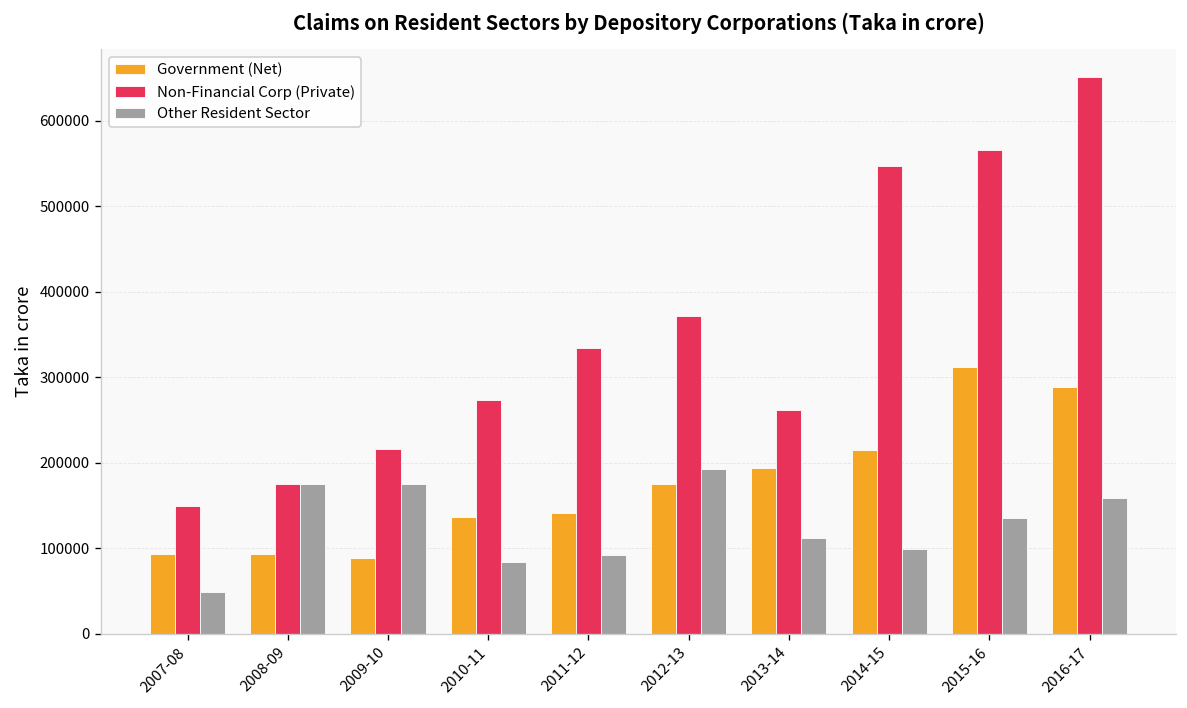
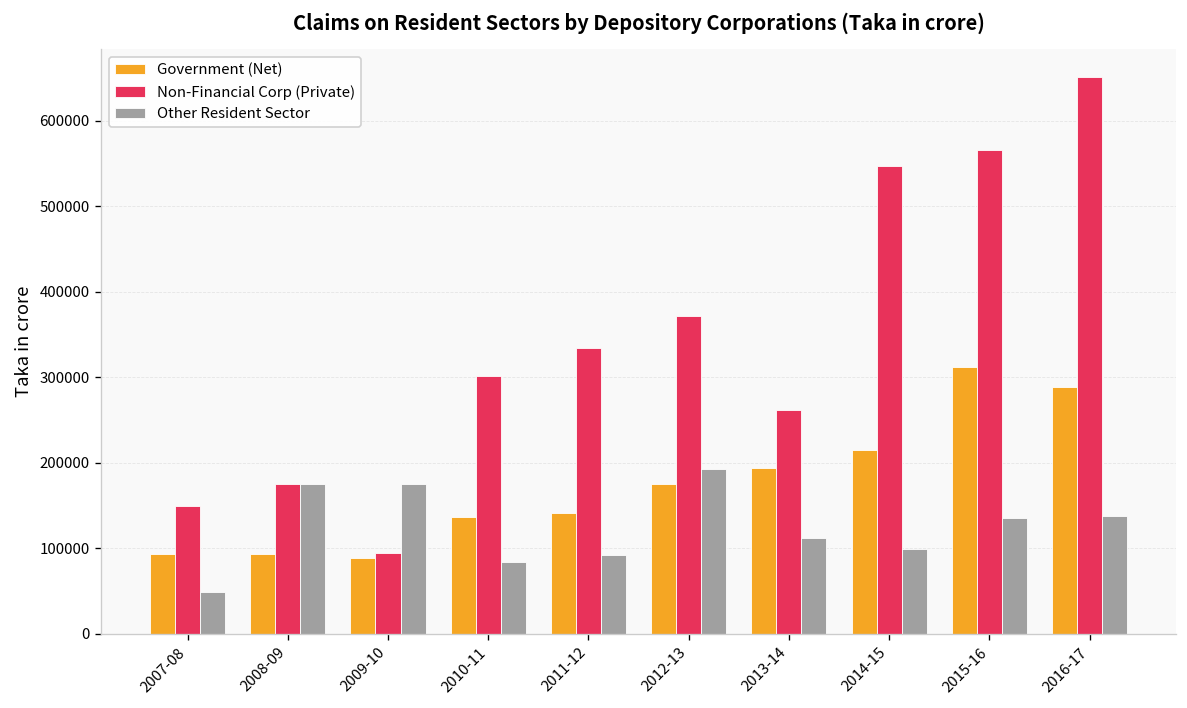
  {
    "Government (Net)": {
      "2007-08": 90000,
      "2008-09": 90000,
      "2009-10": 90000,
      "2010-11": 140000,
      "2011-12": 140000,
      "2012-13": 170000,
      "2013-14": 190000,
      "2014-15": 220000,
      "2015-16": 310000,
      "2016-17": 290000
    },
    "Non-Financial Corp (Private)": {
      "2007-08": 150000,
      "2008-09": 180000,
-     "2009-10": 220000,
-     "2010-11": 270000,
+     "2009-10": 100000,
+     "2010-11": 300000,
      "2011-12": 330000,
      "2012-13": 370000,
      "2013-14": 260000,
      "2014-15": 550000,
      "2015-16": 570000,
      "2016-17": 650000
    },
    "Other Resident Sector": {
      "2007-08": 50000,
      "2008-09": 180000,
      "2009-10": 180000,
      "2010-11": 80000,
      "2011-12": 90000,
      "2012-13": 190000,
      "2013-14": 110000,
      "2014-15": 100000,
      "2015-16": 140000,
-     "2016-17": 160000
+     "2016-17": 140000
    }
  }
